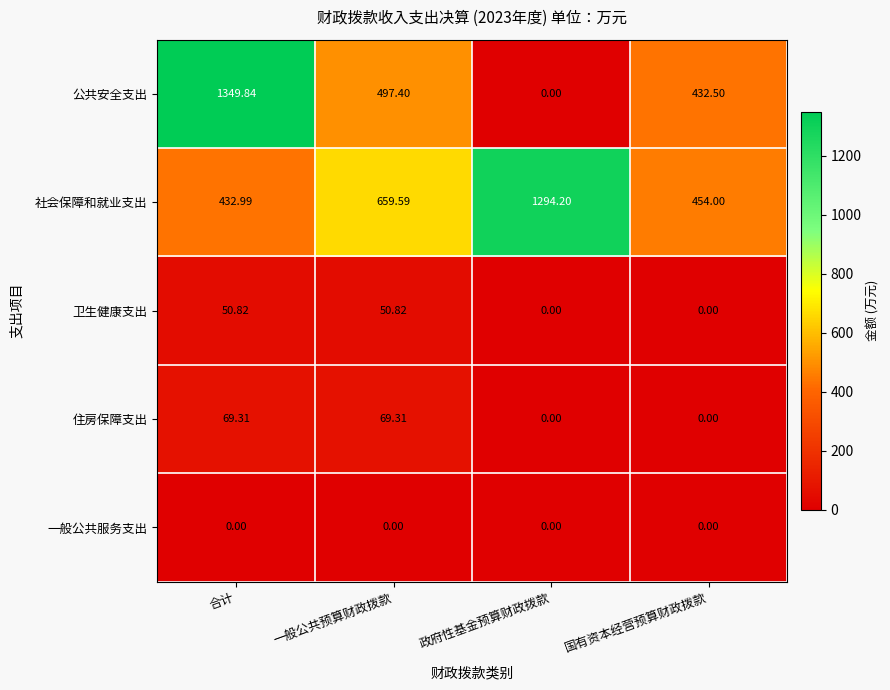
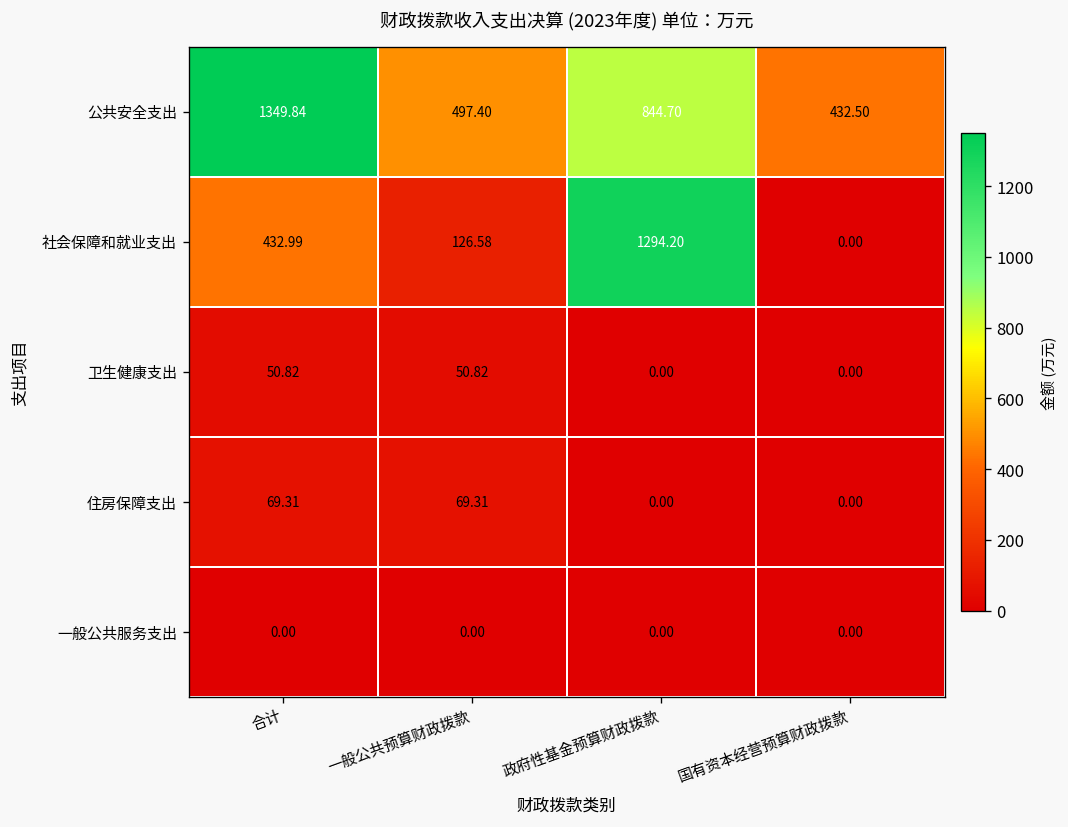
  {
    "公共安全支出": {
      "合计": 1349.84,
      "一般公共预算财政拨款": 497.40,
-     "政府性基金预算财政拨款": 0.00,
+     "政府性基金预算财政拨款": 844.70,
      "国有资本经营预算财政拨款": 432.50
    },
    "社会保障和就业支出": {
      "合计": 432.99,
-     "一般公共预算财政拨款": 659.59,
+     "一般公共预算财政拨款": 126.58,
      "政府性基金预算财政拨款": 1294.20,
-     "国有资本经营预算财政拨款": 454.00
+     "国有资本经营预算财政拨款": 0.00
    },
    "卫生健康支出": {
      "合计": 50.82,
      "一般公共预算财政拨款": 50.82,
      "政府性基金预算财政拨款": 0.00,
      "国有资本经营预算财政拨款": 0.00
    },
    "住房保障支出": {
      "合计": 69.31,
      "一般公共预算财政拨款": 69.31,
      "政府性基金预算财政拨款": 0.00,
      "国有资本经营预算财政拨款": 0.00
    },
    "一般公共服务支出": {
      "合计": 0.00,
      "一般公共预算财政拨款": 0.00,
      "政府性基金预算财政拨款": 0.00,
      "国有资本经营预算财政拨款": 0.00
    }
  }
